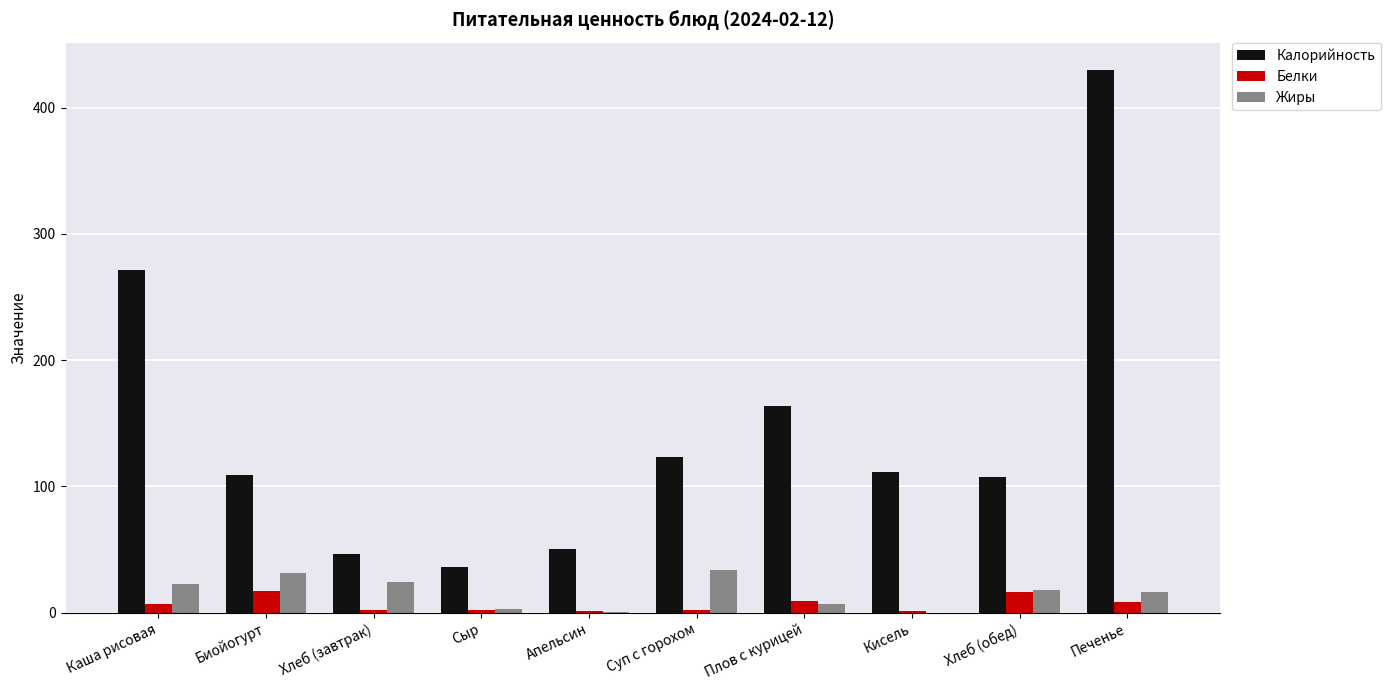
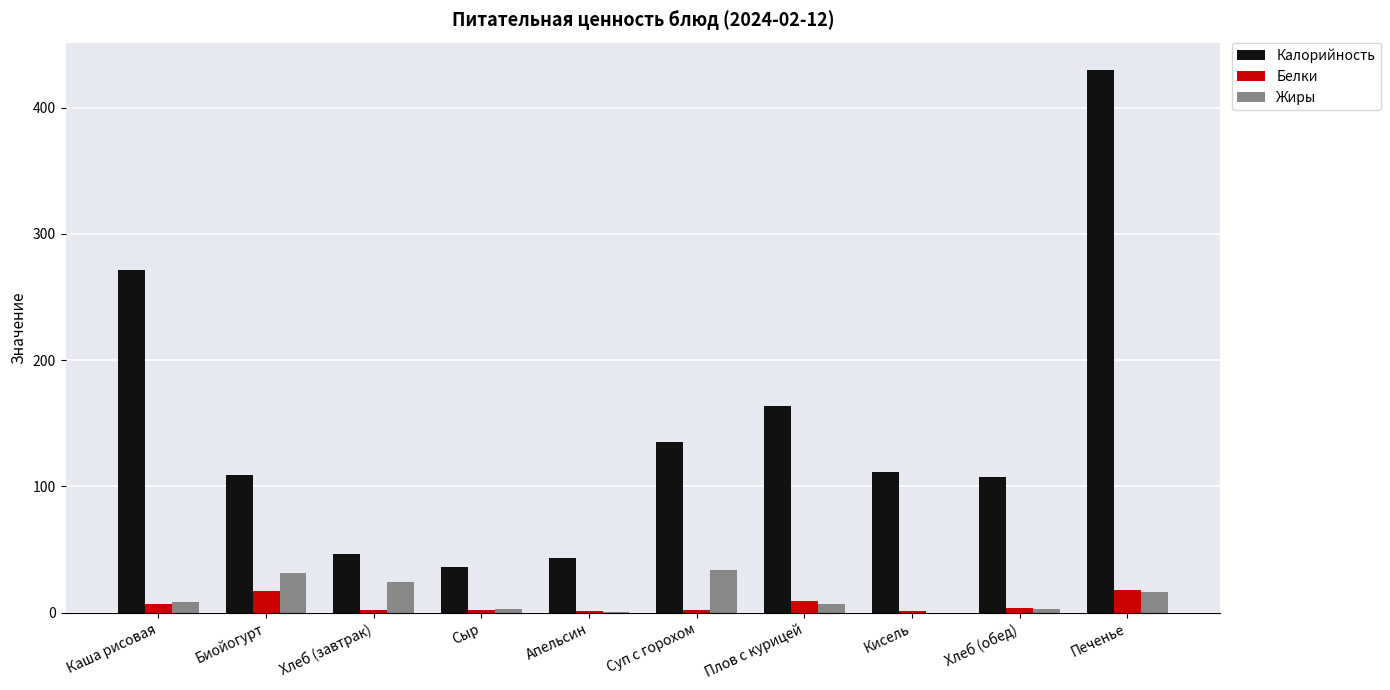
  {
    "Калорийность": {
      "Каша рисовая": 271,
      "Биойогурт": 109,
      "Хлеб (завтрак)": 46,
      "Сыр": 36,
-     "Апельсин": 50,
-     "Суп с горохом": 123,
+     "Апельсин": 43,
+     "Суп с горохом": 135,
      "Плов с курицей": 164,
      "Кисель": 111,
      "Хлеб (обед)": 107,
      "Печенье": 430
    },
    "Белки": {
      "Каша рисовая": 7,
      "Биойогурт": 17,
      "Хлеб (завтрак)": 2,
      "Сыр": 2,
      "Суп с горохом": 2,
      "Плов с курицей": 9,
-     "Хлеб (обед)": 16,
-     "Печенье": 8
+     "Хлеб (обед)": 4,
+     "Печенье": 18
    },
    "Жиры": {
-     "Каша рисовая": 23,
+     "Каша рисовая": 8,
      "Биойогурт": 31,
      "Хлеб (завтрак)": 24,
      "Сыр": 3,
      "Суп с горохом": 34,
      "Плов с курицей": 7,
      "Кисель": 0,
-     "Хлеб (обед)": 18,
+     "Хлеб (обед)": 3,
      "Печенье": 16
    }
  }
